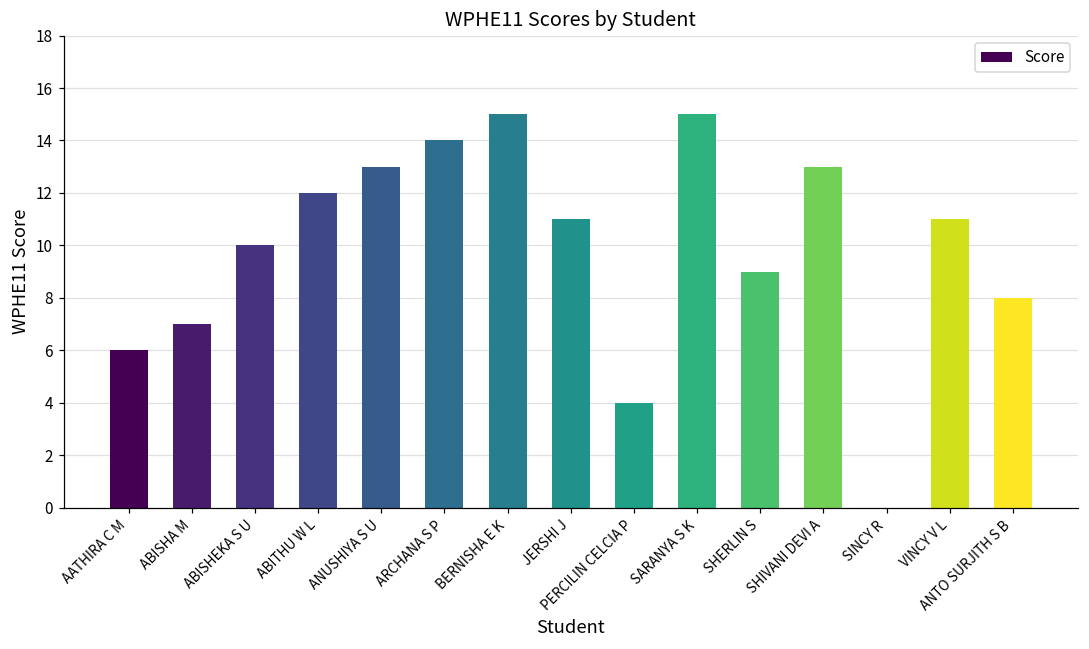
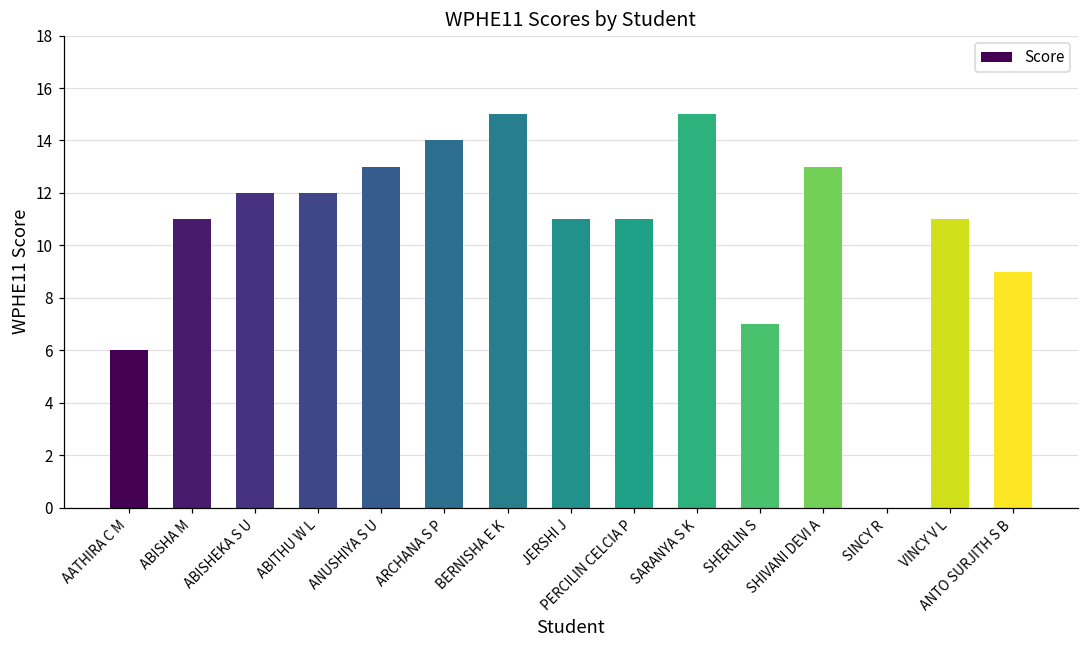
  {
    "AATHIRA C M": 6,
-   "ABISHA M": 7,
-   "ABISHEKA S U": 10,
+   "ABISHA M": 11,
+   "ABISHEKA S U": 12,
    "ABITHU W L": 12,
    "ANUSHIYA S U": 13,
    "ARCHANA S P": 14,
    "BERNISHA E K": 15,
    "JERSHI J": 11,
-   "PERCILIN CELCIA P": 4,
+   "PERCILIN CELCIA P": 11,
    "SARANYA S K": 15,
-   "SHERLIN S": 9,
+   "SHERLIN S": 7,
    "SHIVANI DEVI A": 13,
    "SINCY R": 0,
    "VINCY V L": 11,
-   "ANTO SURJITH S B": 8
+   "ANTO SURJITH S B": 9
  }
